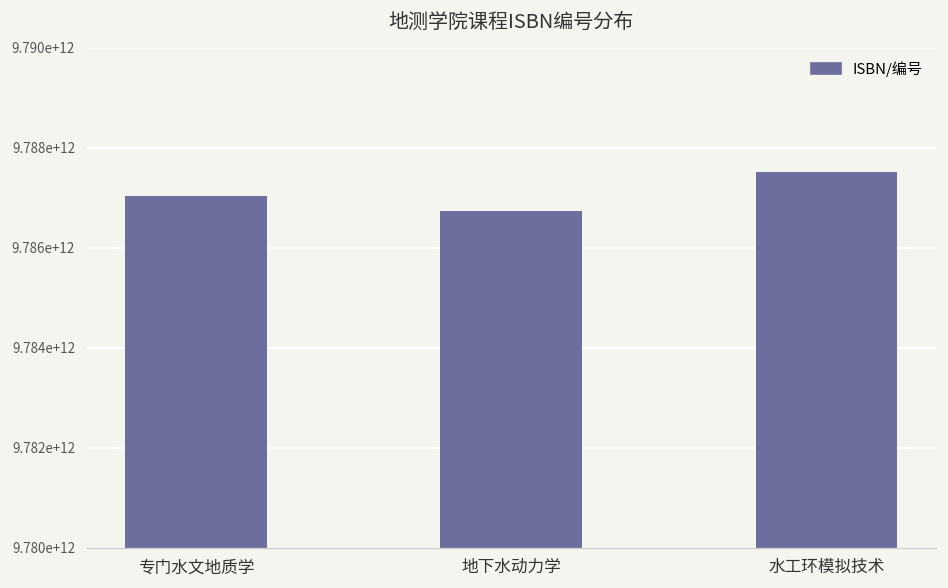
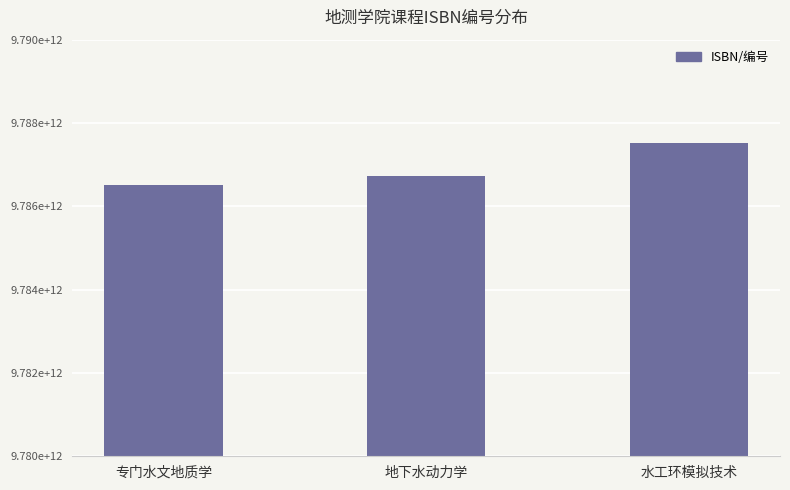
  {
-   "专门水文地质学": 9787000000000,
+   "专门水文地质学": 9786500000000,
    "地下水动力学": 9786700000000,
    "水工环模拟技术": 9787500000000
  }
